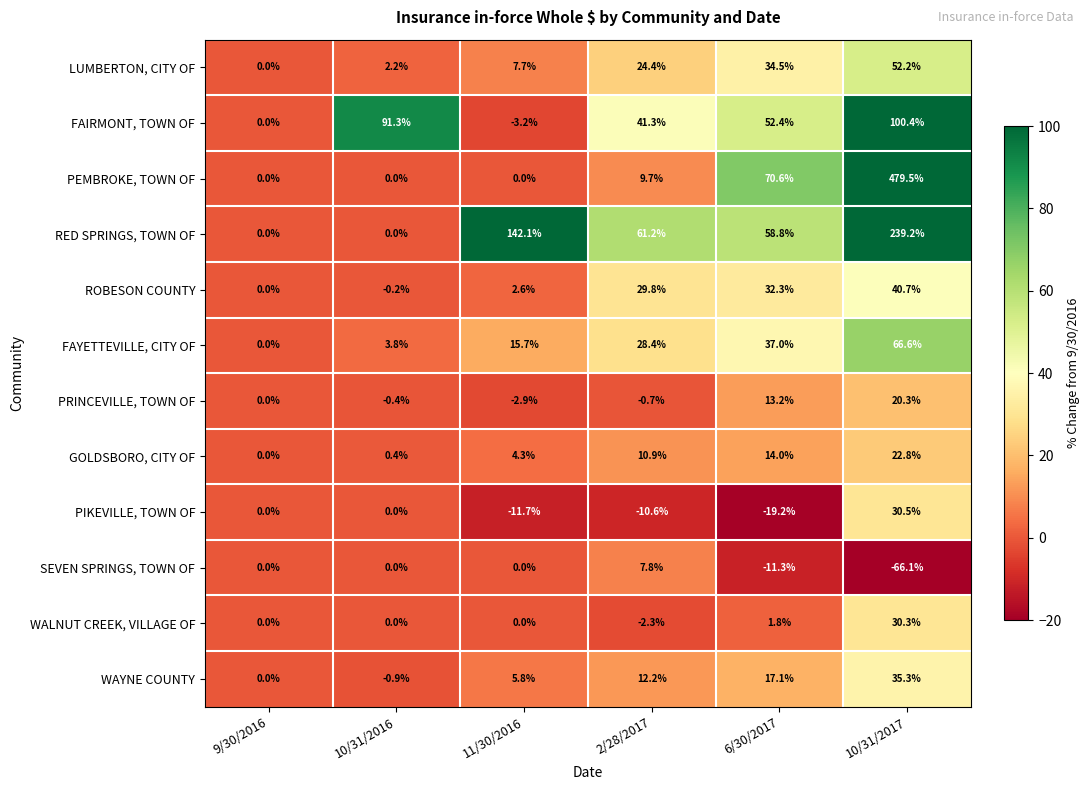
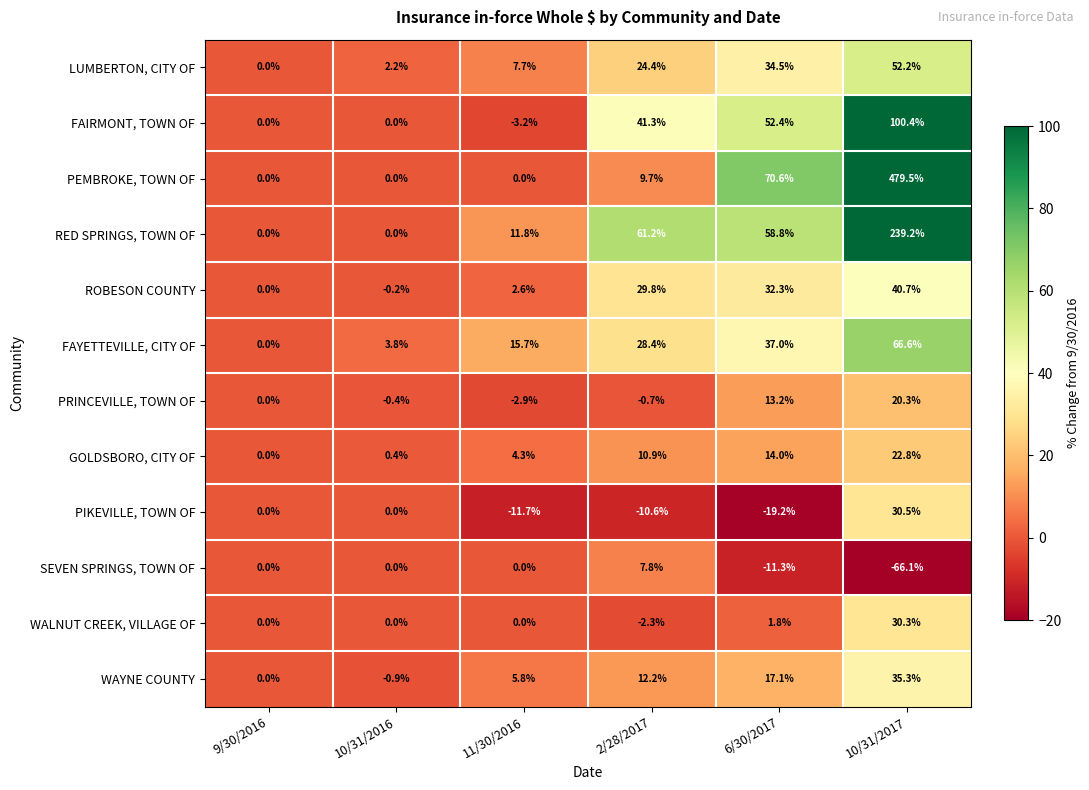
  {
    "LUMBERTON, CITY OF": {
      "9/30/2016": "0.0%",
      "10/31/2016": "2.2%",
      "11/30/2016": "7.7%",
      "2/28/2017": "24.4%",
      "6/30/2017": "34.5%",
      "10/31/2017": "52.2%"
    },
    "FAIRMONT, TOWN OF": {
      "9/30/2016": "0.0%",
-     "10/31/2016": "91.3%",
+     "10/31/2016": "0.0%",
      "11/30/2016": "-3.2%",
      "2/28/2017": "41.3%",
      "6/30/2017": "52.4%",
      "10/31/2017": "100.4%"
    },
    "PEMBROKE, TOWN OF": {
      "9/30/2016": "0.0%",
      "10/31/2016": "0.0%",
      "11/30/2016": "0.0%",
      "2/28/2017": "9.7%",
      "6/30/2017": "70.6%",
      "10/31/2017": "479.5%"
    },
    "RED SPRINGS, TOWN OF": {
      "9/30/2016": "0.0%",
      "10/31/2016": "0.0%",
-     "11/30/2016": "142.1%",
+     "11/30/2016": "11.8%",
      "2/28/2017": "61.2%",
      "6/30/2017": "58.8%",
      "10/31/2017": "239.2%"
    },
    "ROBESON COUNTY": {
      "9/30/2016": "0.0%",
      "10/31/2016": "-0.2%",
      "11/30/2016": "2.6%",
      "2/28/2017": "29.8%",
      "6/30/2017": "32.3%",
      "10/31/2017": "40.7%"
    },
    "FAYETTEVILLE, CITY OF": {
      "9/30/2016": "0.0%",
      "10/31/2016": "3.8%",
      "11/30/2016": "15.7%",
      "2/28/2017": "28.4%",
      "6/30/2017": "37.0%",
      "10/31/2017": "66.6%"
    },
    "PRINCEVILLE, TOWN OF": {
      "9/30/2016": "0.0%",
      "10/31/2016": "-0.4%",
      "11/30/2016": "-2.9%",
      "2/28/2017": "-0.7%",
      "6/30/2017": "13.2%",
      "10/31/2017": "20.3%"
    },
    "GOLDSBORO, CITY OF": {
      "9/30/2016": "0.0%",
      "10/31/2016": "0.4%",
      "11/30/2016": "4.3%",
      "2/28/2017": "10.9%",
      "6/30/2017": "14.0%",
      "10/31/2017": "22.8%"
    },
    "PIKEVILLE, TOWN OF": {
      "9/30/2016": "0.0%",
      "10/31/2016": "0.0%",
      "11/30/2016": "-11.7%",
      "2/28/2017": "-10.6%",
      "6/30/2017": "-19.2%",
      "10/31/2017": "30.5%"
    },
    "SEVEN SPRINGS, TOWN OF": {
      "9/30/2016": "0.0%",
      "10/31/2016": "0.0%",
      "11/30/2016": "0.0%",
      "2/28/2017": "7.8%",
      "6/30/2017": "-11.3%",
      "10/31/2017": "-66.1%"
    },
    "WALNUT CREEK, VILLAGE OF": {
      "9/30/2016": "0.0%",
      "10/31/2016": "0.0%",
      "11/30/2016": "0.0%",
      "2/28/2017": "-2.3%",
      "6/30/2017": "1.8%",
      "10/31/2017": "30.3%"
    },
    "WAYNE COUNTY": {
      "9/30/2016": "0.0%",
      "10/31/2016": "-0.9%",
      "11/30/2016": "5.8%",
      "2/28/2017": "12.2%",
      "6/30/2017": "17.1%",
      "10/31/2017": "35.3%"
    }
  }
